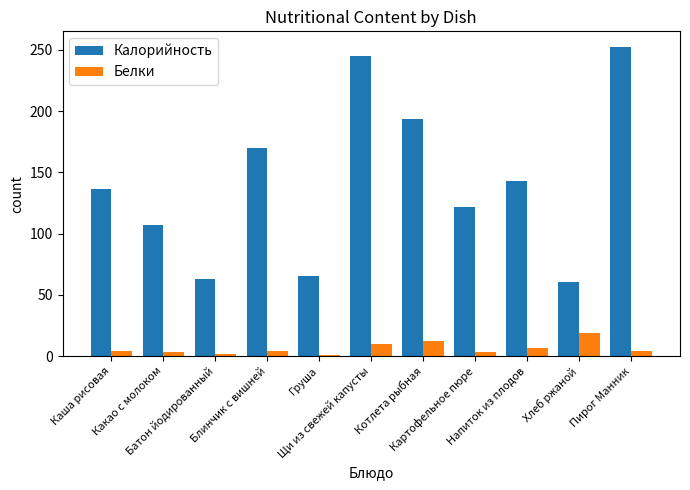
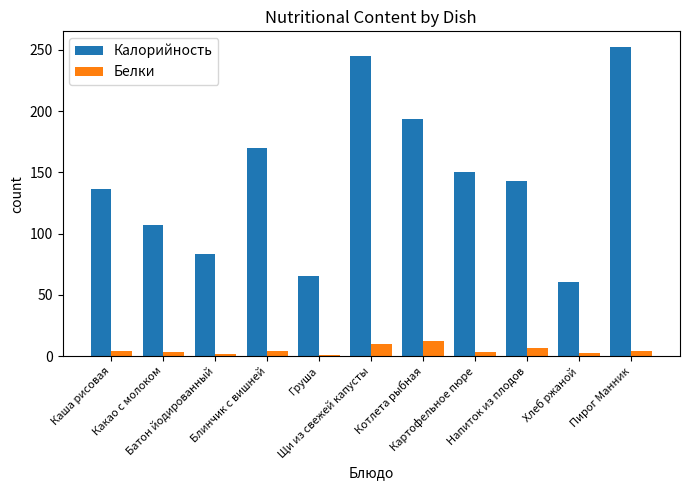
  {
    "Калорийность": {
      "Каша рисовая": 136,
      "Какао с молоком": 107,
-     "Батон йодированный": 63,
+     "Батон йодированный": 84,
      "Блинчик с вишней": 170,
      "Груша": 66,
      "Щи из свежей капусты": 245,
      "Котлета рыбная": 193,
-     "Картофельное пюре": 122,
+     "Картофельное пюре": 150,
      "Напиток из плодов": 143,
      "Хлеб ржаной": 61,
      "Пирог Манник": 253
    },
    "Белки": {
      "Каша рисовая": 4,
      "Какао с молоком": 4,
      "Блинчик с вишней": 4,
      "Щи из свежей капусты": 10,
      "Котлета рыбная": 12,
      "Картофельное пюре": 3,
      "Напиток из плодов": 7,
-     "Хлеб ржаной": 19,
+     "Хлеб ржаной": 2,
      "Пирог Манник": 4
    }
  }
